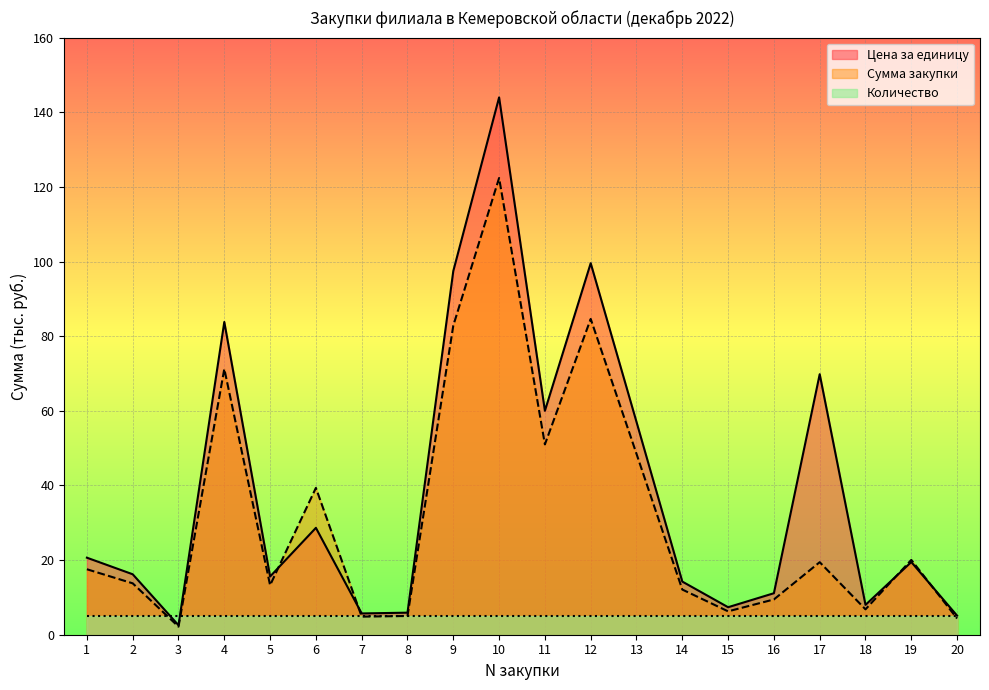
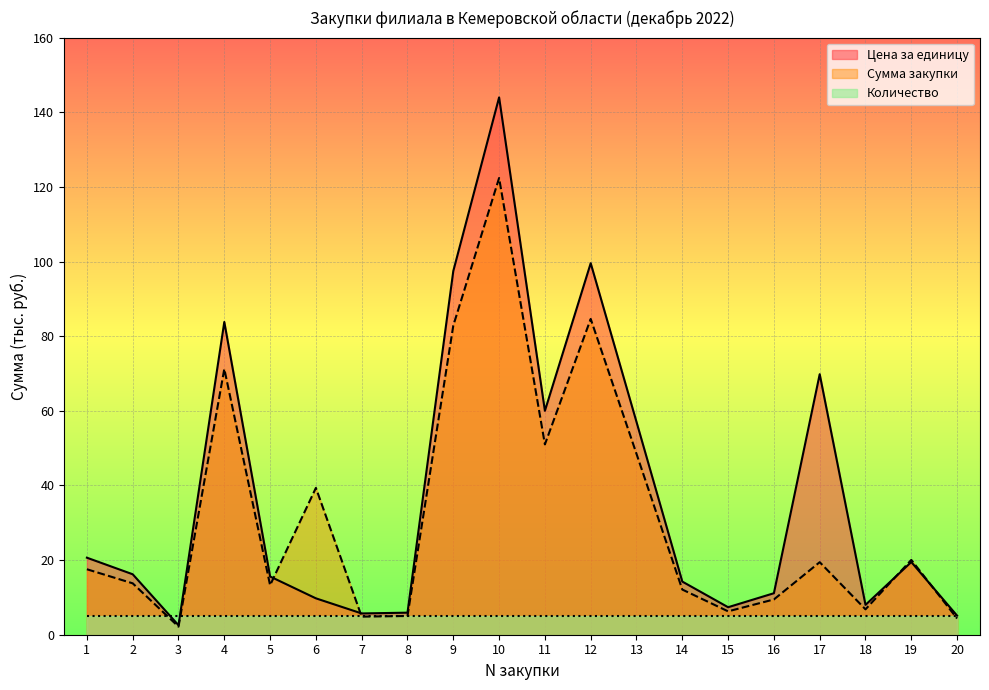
  {
    "Цена за единицу": {
      "1": 21,
      "2": 16,
      "4": 84,
      "5": 16,
-     "6": 29,
+     "6": 10,
      "7": 6,
      "8": 6,
      "9": 97,
      "10": 144,
      "11": 60,
      "12": 100,
      "13": 57,
      "14": 14,
      "15": 7,
      "16": 11,
      "17": 70,
      "18": 8
    },
    "Сумма закупки": {
      "1": 18,
      "2": 14,
      "4": 71,
      "5": 13,
      "6": 39,
      "9": 83,
      "10": 122,
      "11": 51,
      "12": 85,
      "13": 48,
      "14": 12,
      "15": 6,
      "16": 9,
      "17": 19,
      "18": 7
    },
    "Количество": {
      "1": 5,
      "2": 5,
      "3": 5,
      "4": 5,
      "5": 5,
      "6": 5,
      "9": 5,
      "10": 5,
      "11": 5,
      "12": 5,
      "13": 5,
      "14": 5,
      "15": 5,
      "16": 5,
      "17": 5,
      "18": 5,
      "19": 5
    }
  }
